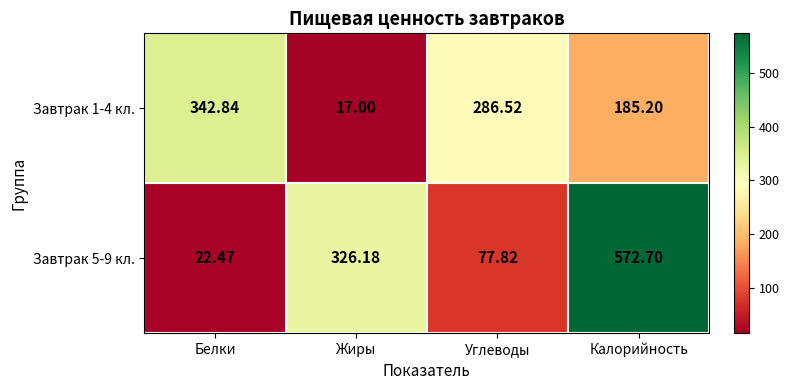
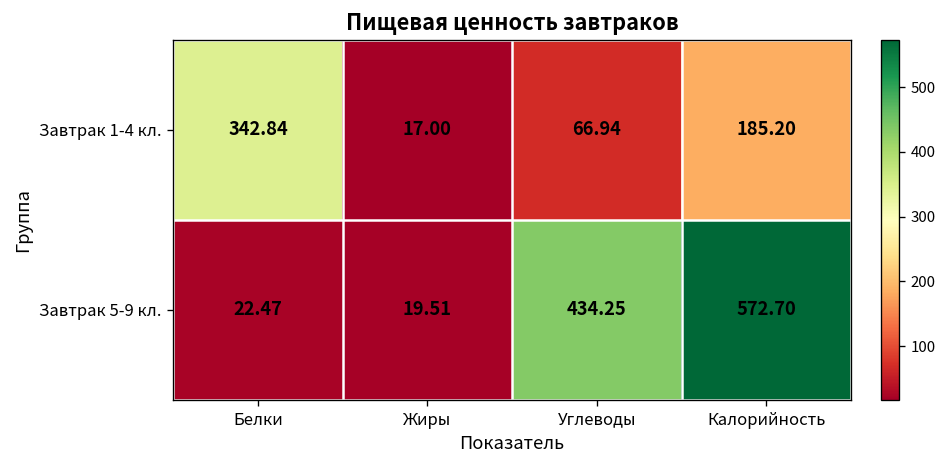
  {
    "Завтрак 1-4 кл.": {
      "Белки": 342.84,
      "Жиры": 17.00,
-     "Углеводы": 286.52,
+     "Углеводы": 66.94,
      "Калорийность": 185.20
    },
    "Завтрак 5-9 кл.": {
      "Белки": 22.47,
-     "Жиры": 326.18,
-     "Углеводы": 77.82,
+     "Жиры": 19.51,
+     "Углеводы": 434.25,
      "Калорийность": 572.70
    }
  }
